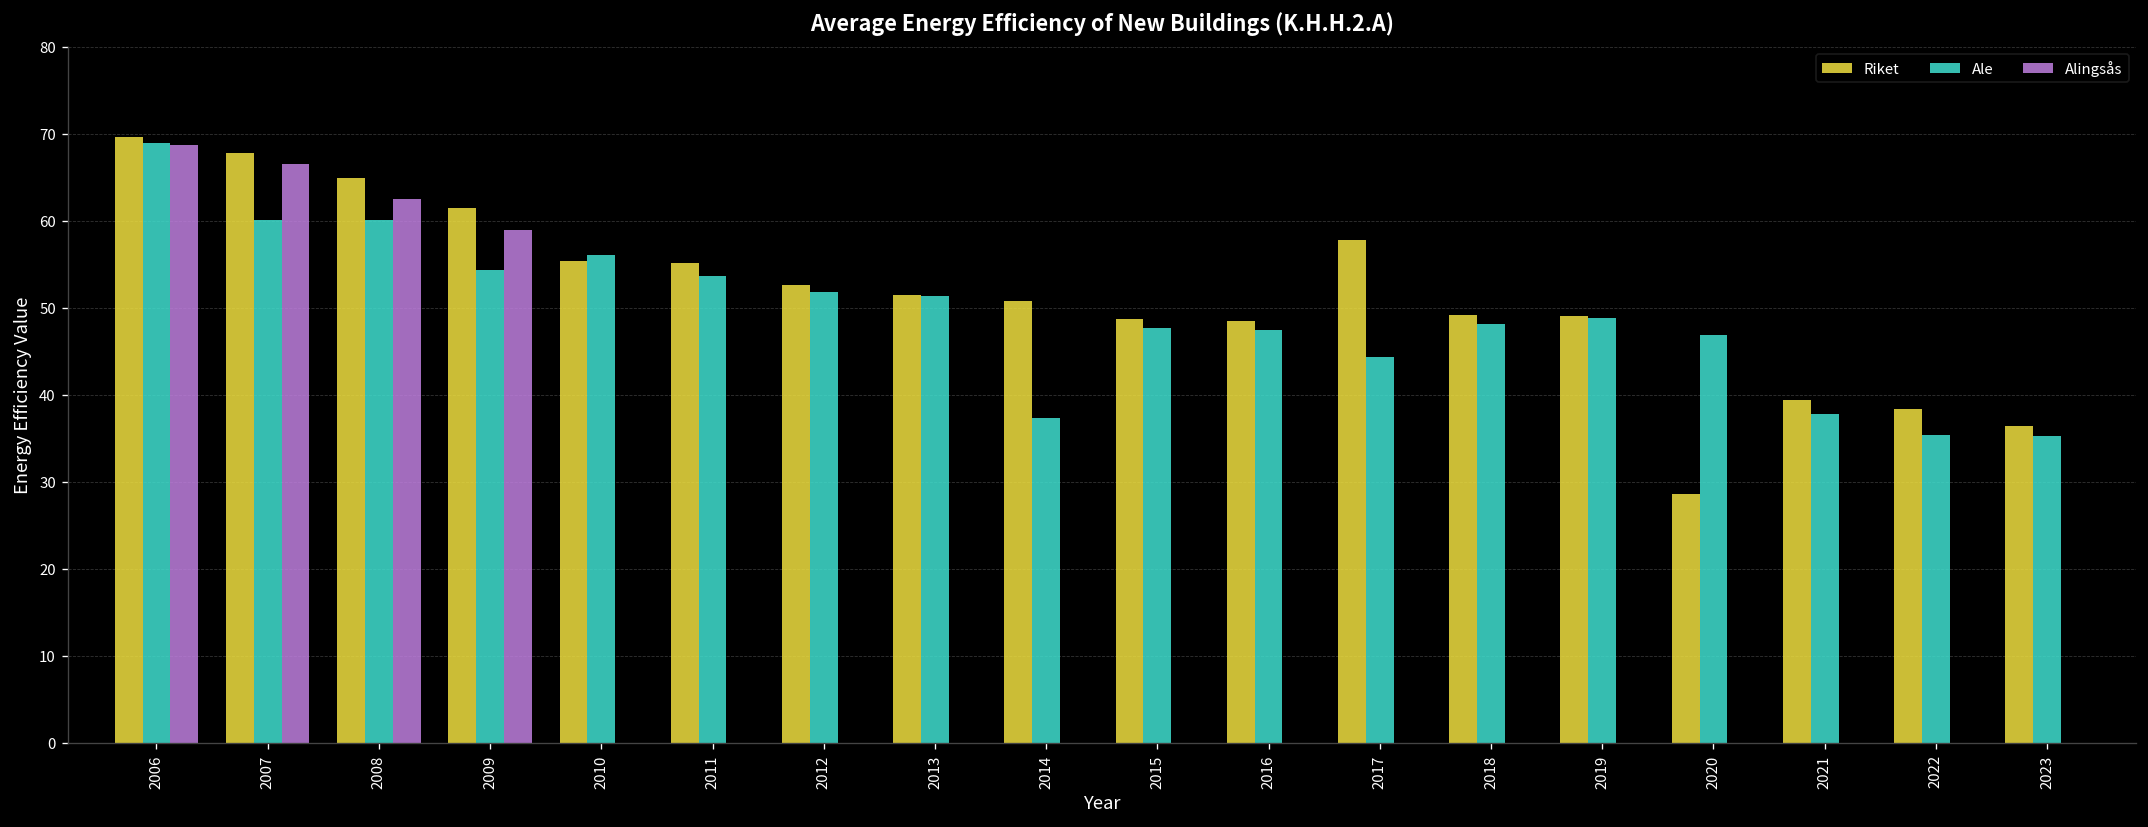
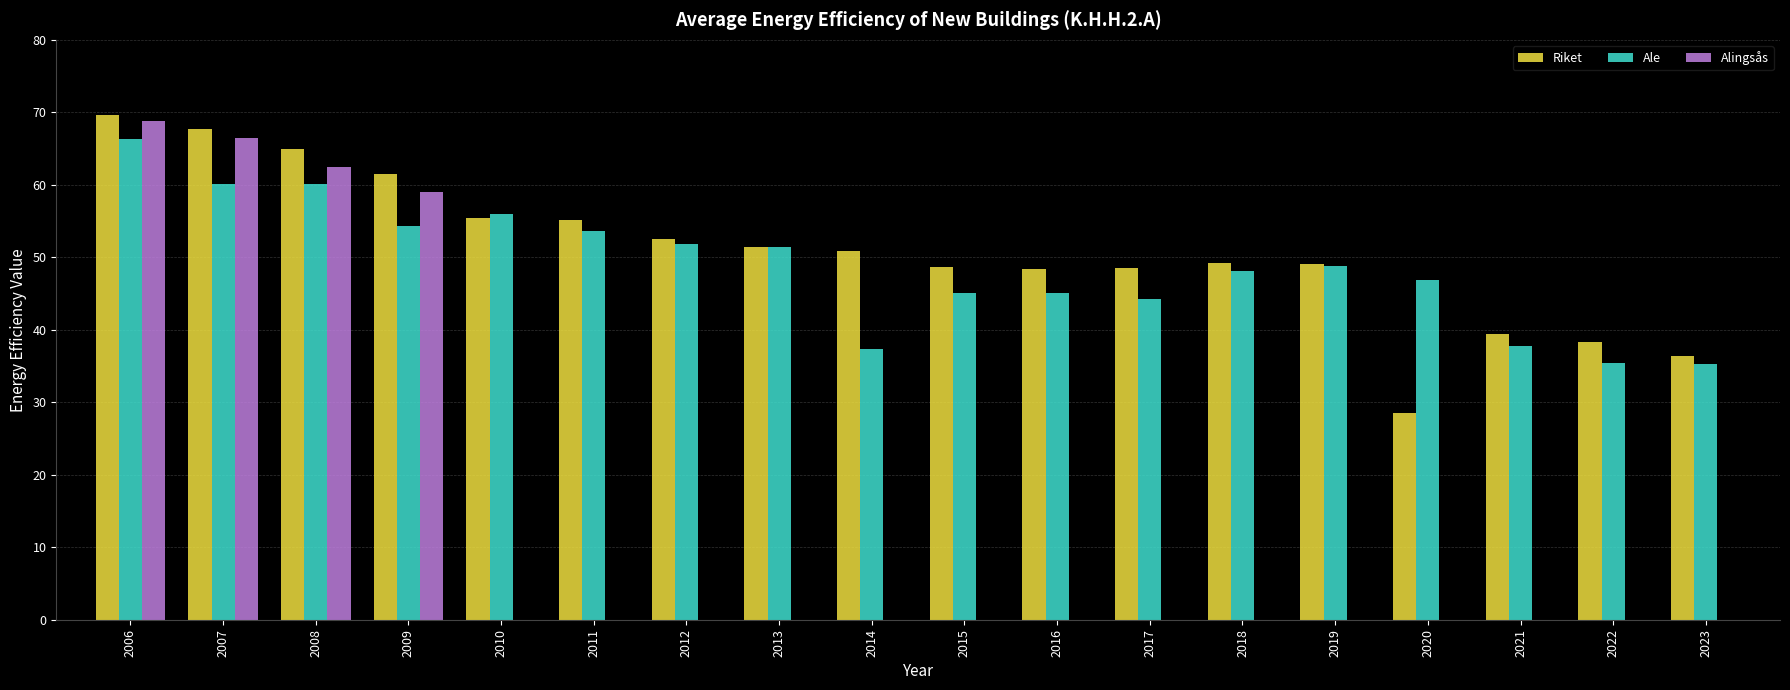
  {
    "Riket": {
      "2006": 70,
      "2007": 68,
      "2008": 65,
      "2009": 61,
      "2010": 55,
      "2011": 55,
      "2012": 53,
      "2013": 51,
      "2014": 51,
      "2015": 49,
      "2016": 48,
-     "2017": 58,
+     "2017": 48,
      "2018": 49,
      "2019": 49,
      "2020": 29,
      "2021": 39,
      "2022": 38,
      "2023": 36
    },
    "Ale": {
-     "2006": 69,
+     "2006": 66,
      "2007": 60,
      "2008": 60,
      "2009": 54,
      "2010": 56,
      "2011": 54,
      "2012": 52,
      "2013": 51,
      "2014": 37,
-     "2015": 48,
-     "2016": 47,
+     "2015": 45,
+     "2016": 45,
      "2017": 44,
      "2018": 48,
      "2019": 49,
      "2020": 47,
      "2021": 38,
      "2022": 35,
      "2023": 35
    }
  }
